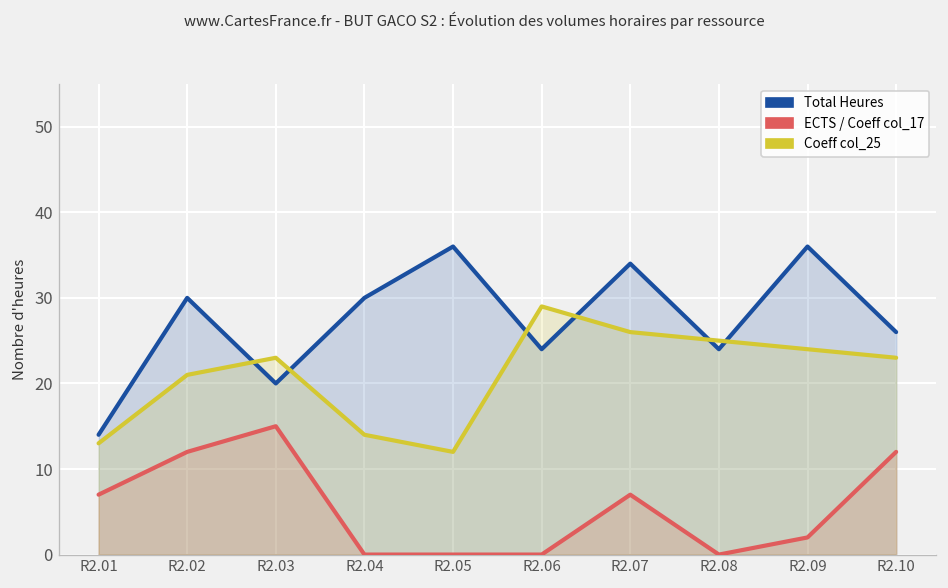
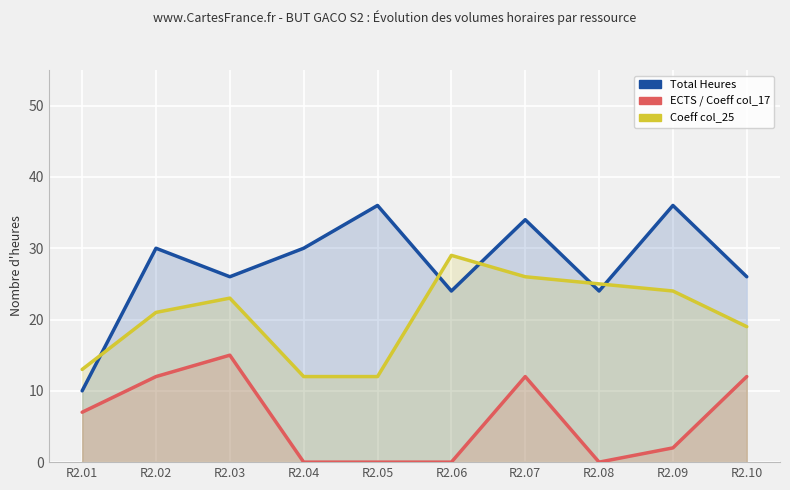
  {
    "Total Heures": {
-     "R2.01": 14,
+     "R2.01": 10,
      "R2.02": 30,
-     "R2.03": 20,
+     "R2.03": 26,
      "R2.04": 30,
      "R2.05": 36,
      "R2.06": 24,
      "R2.07": 34,
      "R2.08": 24,
      "R2.09": 36,
      "R2.10": 26
    },
    "ECTS / Coeff col_17": {
      "R2.01": 7,
      "R2.02": 12,
      "R2.03": 15,
      "R2.04": 0,
      "R2.05": 0,
      "R2.06": 0,
-     "R2.07": 7,
+     "R2.07": 12,
      "R2.08": 0,
      "R2.09": 2,
      "R2.10": 12
    },
    "Coeff col_25": {
      "R2.01": 13,
      "R2.02": 21,
      "R2.03": 23,
-     "R2.04": 14,
+     "R2.04": 12,
      "R2.05": 12,
      "R2.06": 29,
      "R2.07": 26,
      "R2.08": 25,
      "R2.09": 24,
-     "R2.10": 23
+     "R2.10": 19
    }
  }
